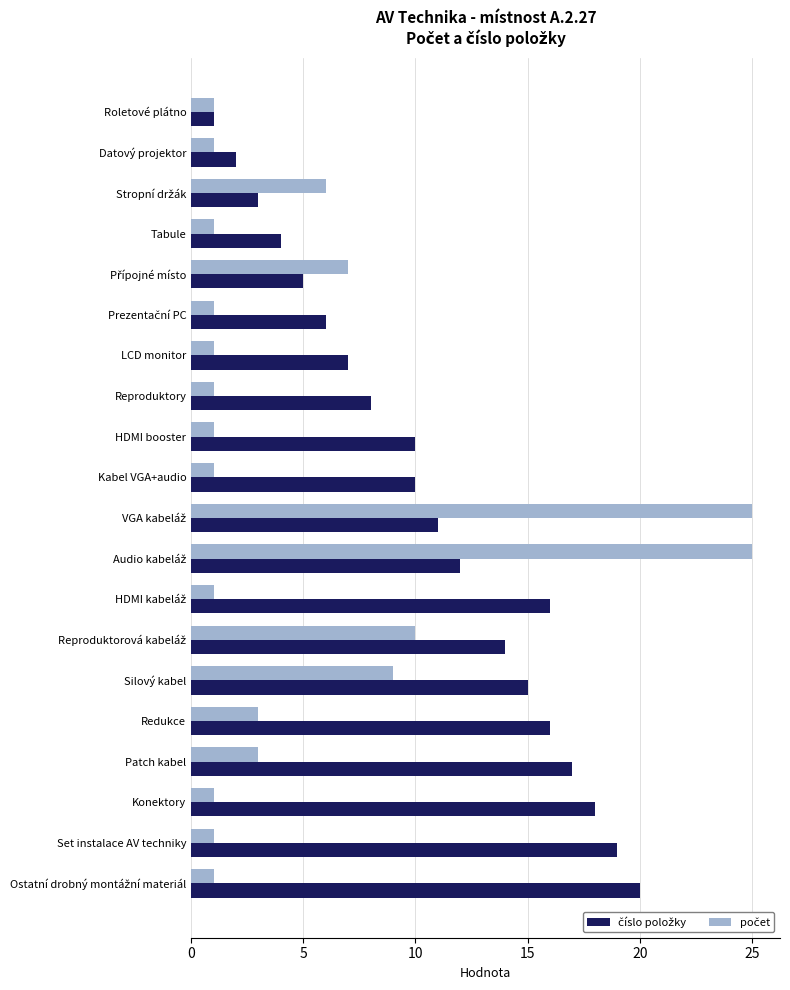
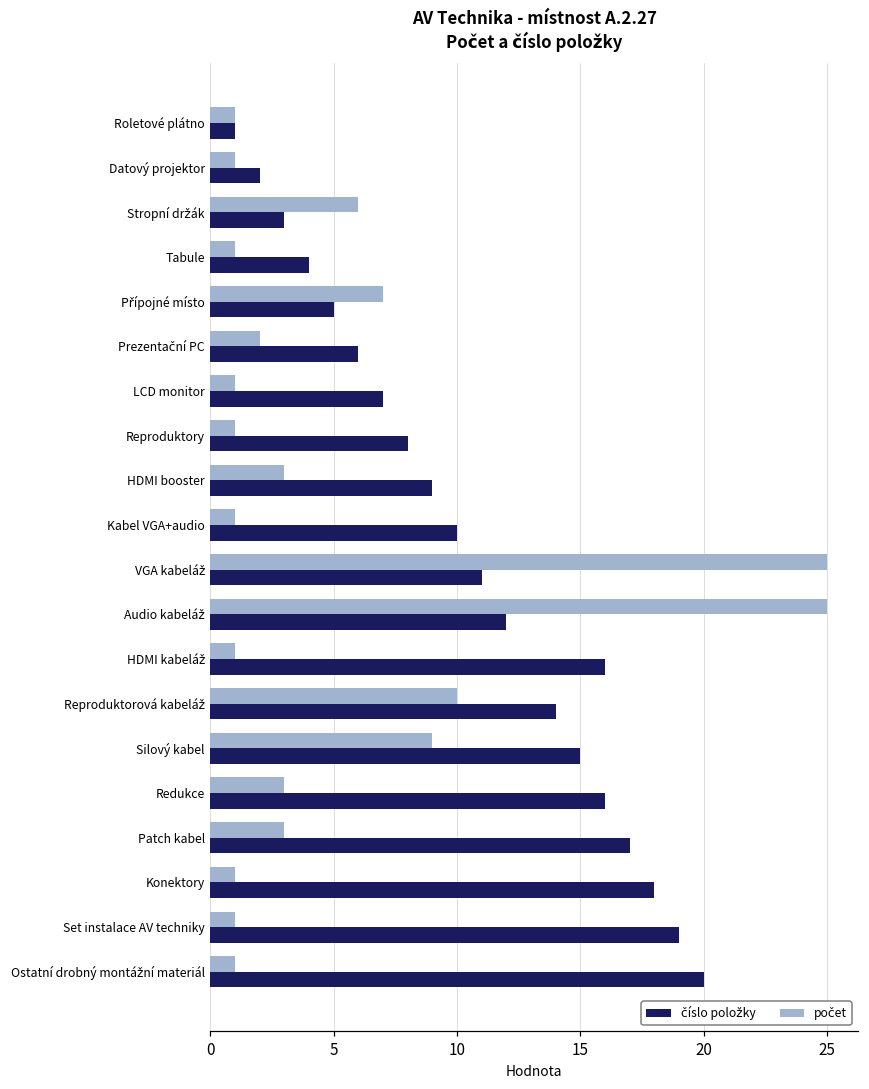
  {
    "číslo položky": {
      "Roletové plátno": 1,
      "Datový projektor": 2,
      "Stropní držák": 3,
      "Tabule": 4,
      "Přípojné místo": 5,
      "Prezentační PC": 6,
      "LCD monitor": 7,
      "Reproduktory": 8,
-     "HDMI booster": 10,
+     "HDMI booster": 9,
      "Kabel VGA+audio": 10,
      "VGA kabeláž": 11,
      "Audio kabeláž": 12,
      "HDMI kabeláž": 16,
      "Reproduktorová kabeláž": 14,
      "Silový kabel": 15,
      "Redukce": 16,
      "Patch kabel": 17,
      "Konektory": 18,
      "Set instalace AV techniky": 19,
      "Ostatní drobný montážní materiál": 20
    },
    "počet": {
      "Roletové plátno": 1,
      "Datový projektor": 1,
      "Stropní držák": 6,
      "Tabule": 1,
      "Přípojné místo": 7,
-     "Prezentační PC": 1,
+     "Prezentační PC": 2,
      "LCD monitor": 1,
      "Reproduktory": 1,
-     "HDMI booster": 1,
+     "HDMI booster": 3,
      "Kabel VGA+audio": 1,
      "VGA kabeláž": 25,
      "Audio kabeláž": 25,
      "HDMI kabeláž": 1,
      "Reproduktorová kabeláž": 10,
      "Silový kabel": 9,
      "Redukce": 3,
      "Patch kabel": 3,
      "Konektory": 1,
      "Set instalace AV techniky": 1,
      "Ostatní drobný montážní materiál": 1
    }
  }
